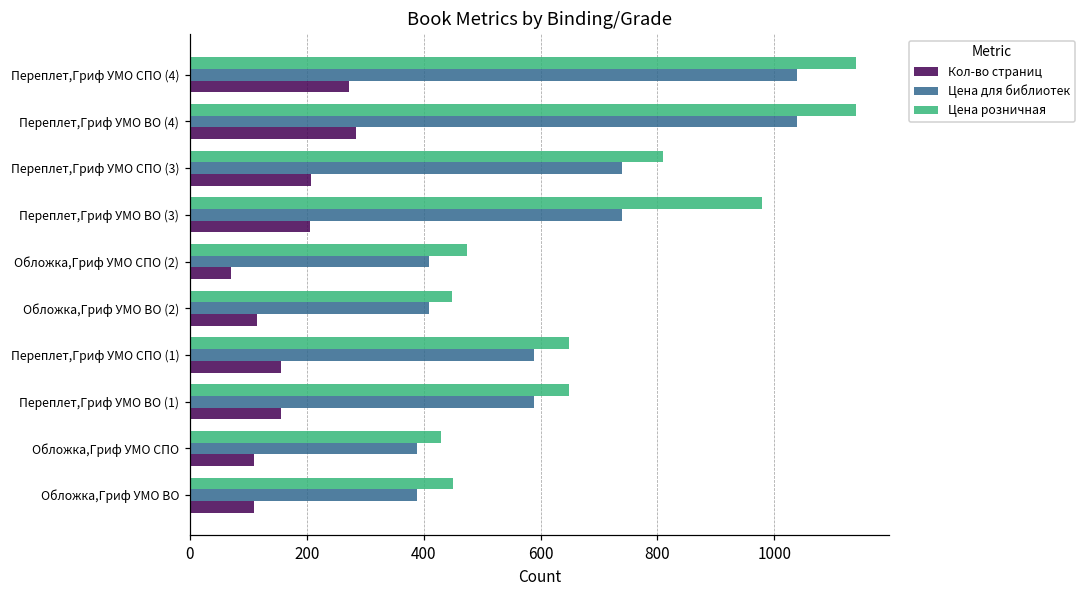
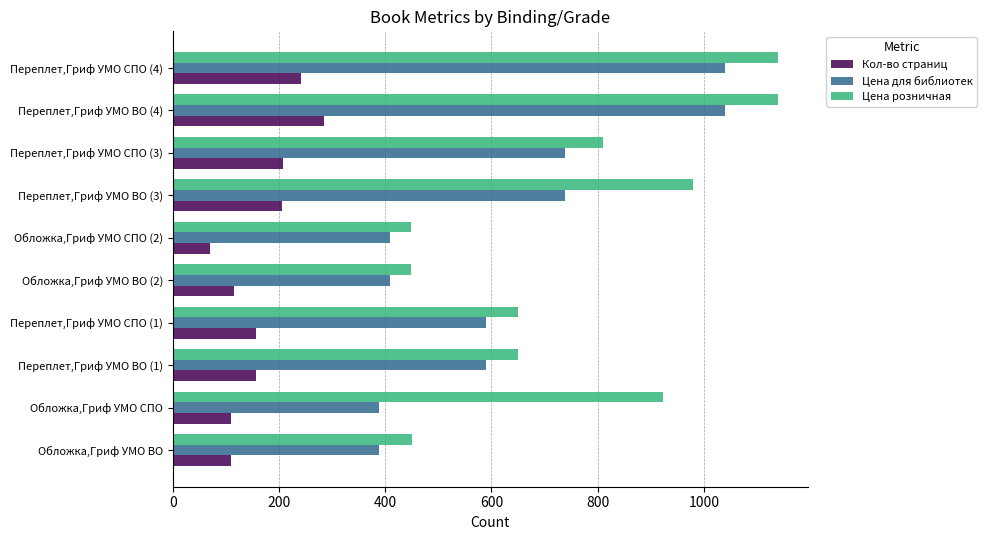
  {
    "Кол-во страниц": {
-     "Переплет,Гриф УМО СПО (4)": 270,
+     "Переплет,Гриф УМО СПО (4)": 240,
      "Переплет,Гриф УМО ВО (4)": 280,
      "Переплет,Гриф УМО СПО (3)": 210,
      "Переплет,Гриф УМО ВО (3)": 210,
      "Обложка,Гриф УМО СПО (2)": 70,
      "Обложка,Гриф УМО ВО (2)": 120,
      "Переплет,Гриф УМО СПО (1)": 160,
      "Переплет,Гриф УМО ВО (1)": 160,
      "Обложка,Гриф УМО СПО": 110,
      "Обложка,Гриф УМО ВО": 110
    },
    "Цена для библиотек": {
      "Переплет,Гриф УМО СПО (4)": 1040,
      "Переплет,Гриф УМО ВО (4)": 1040,
      "Переплет,Гриф УМО СПО (3)": 740,
      "Переплет,Гриф УМО ВО (3)": 740,
      "Обложка,Гриф УМО СПО (2)": 410,
      "Обложка,Гриф УМО ВО (2)": 410,
      "Переплет,Гриф УМО СПО (1)": 590,
      "Переплет,Гриф УМО ВО (1)": 590,
      "Обложка,Гриф УМО СПО": 390,
      "Обложка,Гриф УМО ВО": 390
    },
    "Цена розничная": {
      "Переплет,Гриф УМО СПО (4)": 1140,
      "Переплет,Гриф УМО ВО (4)": 1140,
      "Переплет,Гриф УМО СПО (3)": 810,
      "Переплет,Гриф УМО ВО (3)": 980,
-     "Обложка,Гриф УМО СПО (2)": 470,
+     "Обложка,Гриф УМО СПО (2)": 450,
      "Обложка,Гриф УМО ВО (2)": 450,
      "Переплет,Гриф УМО СПО (1)": 650,
      "Переплет,Гриф УМО ВО (1)": 650,
-     "Обложка,Гриф УМО СПО": 430,
+     "Обложка,Гриф УМО СПО": 920,
      "Обложка,Гриф УМО ВО": 450
    }
  }
